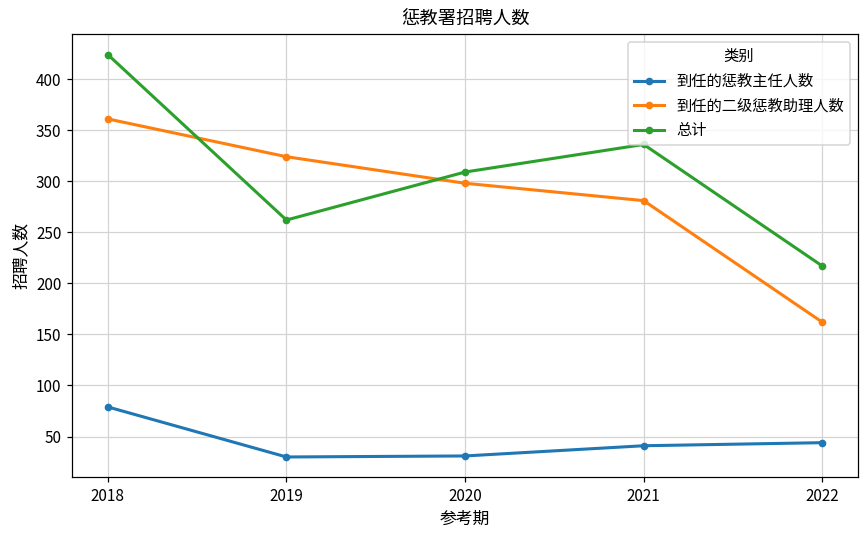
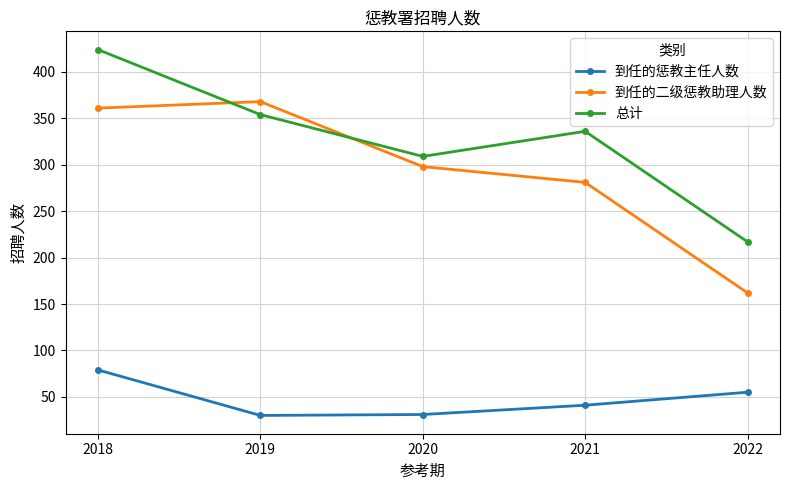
  {
    "到任的惩教主任人数": {
      "2018": 80,
      "2019": 30,
      "2020": 30,
      "2021": 40,
-     "2022": 40
+     "2022": 60
    },
    "到任的二级惩教助理人数": {
      "2018": 360,
-     "2019": 320,
+     "2019": 370,
      "2020": 300,
      "2021": 280,
      "2022": 160
    },
    "总计": {
      "2018": 420,
-     "2019": 260,
+     "2019": 350,
      "2020": 310,
      "2021": 340,
      "2022": 220
    }
  }
